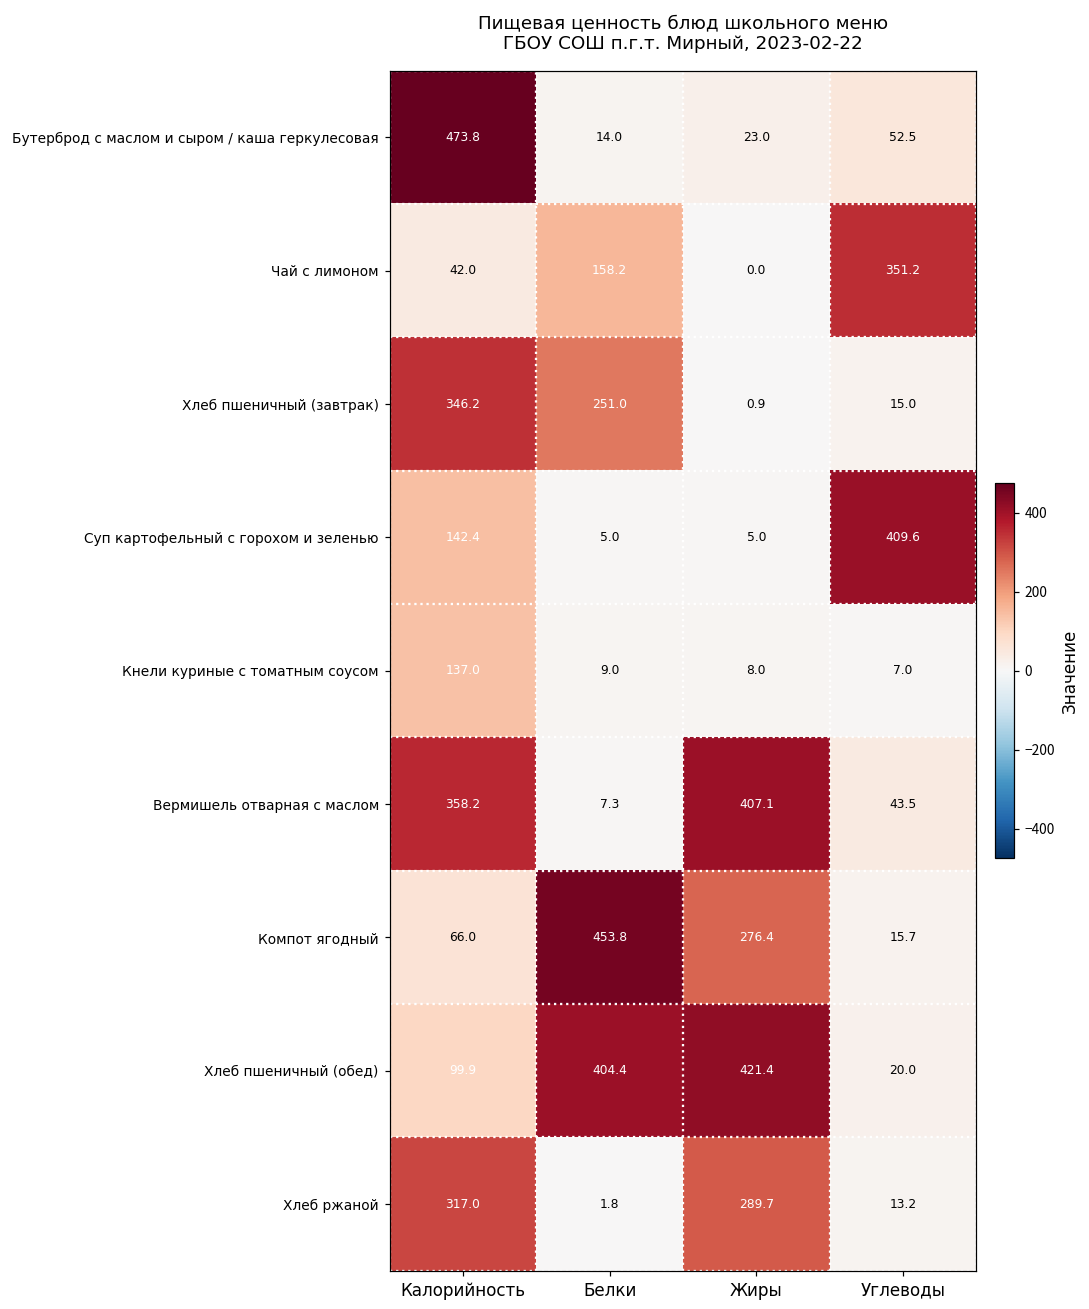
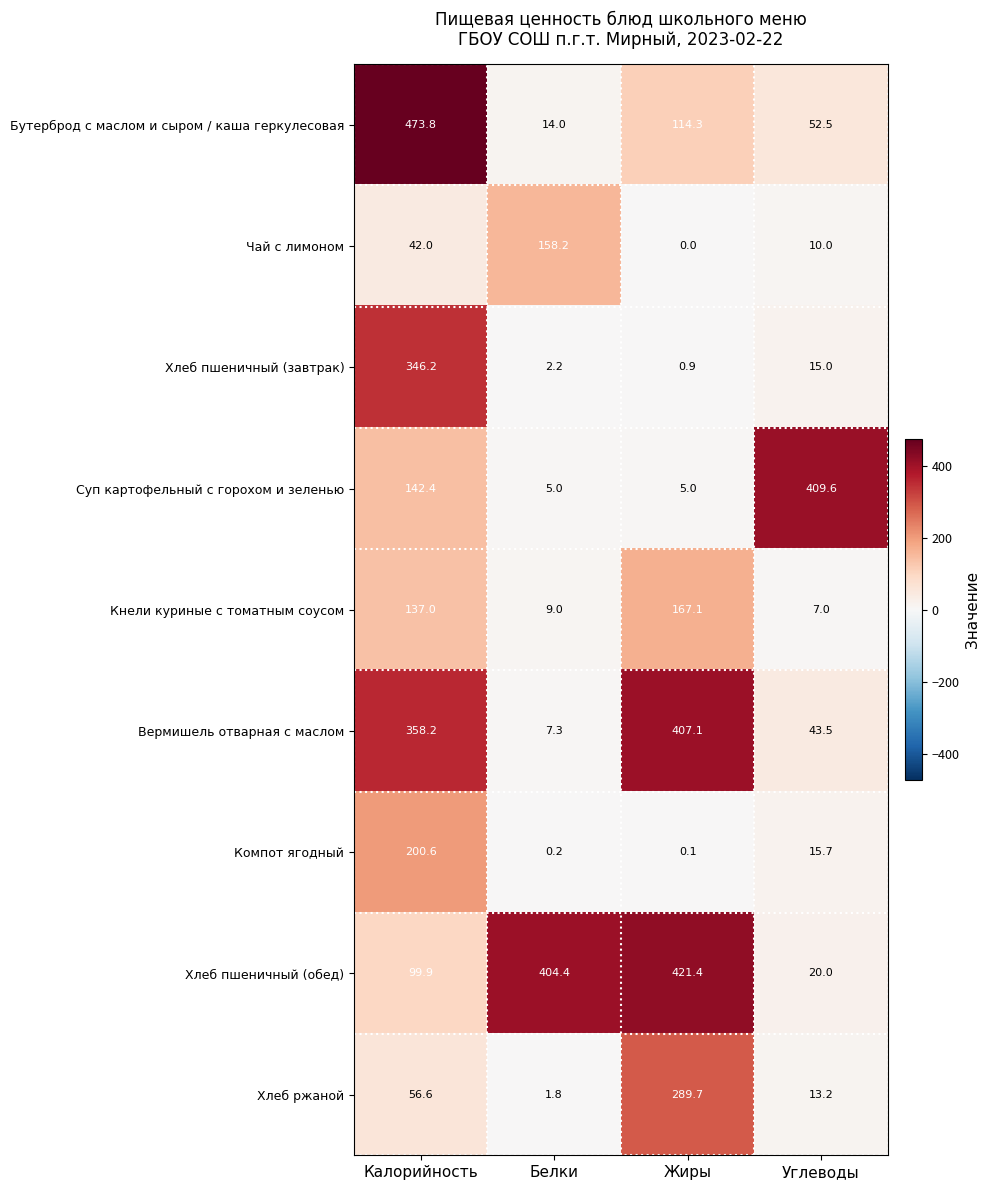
  {
    "Бутерброд с маслом и сыром / каша геркулесовая": {
      "Калорийность": 473.8,
      "Белки": 14.0,
-     "Жиры": 23.0,
+     "Жиры": 114.3,
      "Углеводы": 52.5
    },
    "Чай с лимоном": {
      "Калорийность": 42.0,
      "Белки": 158.2,
      "Жиры": 0.0,
-     "Углеводы": 351.2
+     "Углеводы": 10.0
    },
    "Хлеб пшеничный (завтрак)": {
      "Калорийность": 346.2,
-     "Белки": 251.0,
+     "Белки": 2.2,
      "Жиры": 0.9,
      "Углеводы": 15.0
    },
    "Суп картофельный с горохом и зеленью": {
      "Калорийность": 142.4,
      "Белки": 5.0,
      "Жиры": 5.0,
      "Углеводы": 409.6
    },
    "Кнели куриные с томатным соусом": {
      "Калорийность": 137.0,
      "Белки": 9.0,
-     "Жиры": 8.0,
+     "Жиры": 167.1,
      "Углеводы": 7.0
    },
    "Вермишель отварная с маслом": {
      "Калорийность": 358.2,
      "Белки": 7.3,
      "Жиры": 407.1,
      "Углеводы": 43.5
    },
    "Компот ягодный": {
-     "Калорийность": 66.0,
-     "Белки": 453.8,
-     "Жиры": 276.4,
+     "Калорийность": 200.6,
+     "Белки": 0.2,
+     "Жиры": 0.1,
      "Углеводы": 15.7
    },
    "Хлеб пшеничный (обед)": {
      "Калорийность": 99.9,
      "Белки": 404.4,
      "Жиры": 421.4,
      "Углеводы": 20.0
    },
    "Хлеб ржаной": {
-     "Калорийность": 317.0,
+     "Калорийность": 56.6,
      "Белки": 1.8,
      "Жиры": 289.7,
      "Углеводы": 13.2
    }
  }
